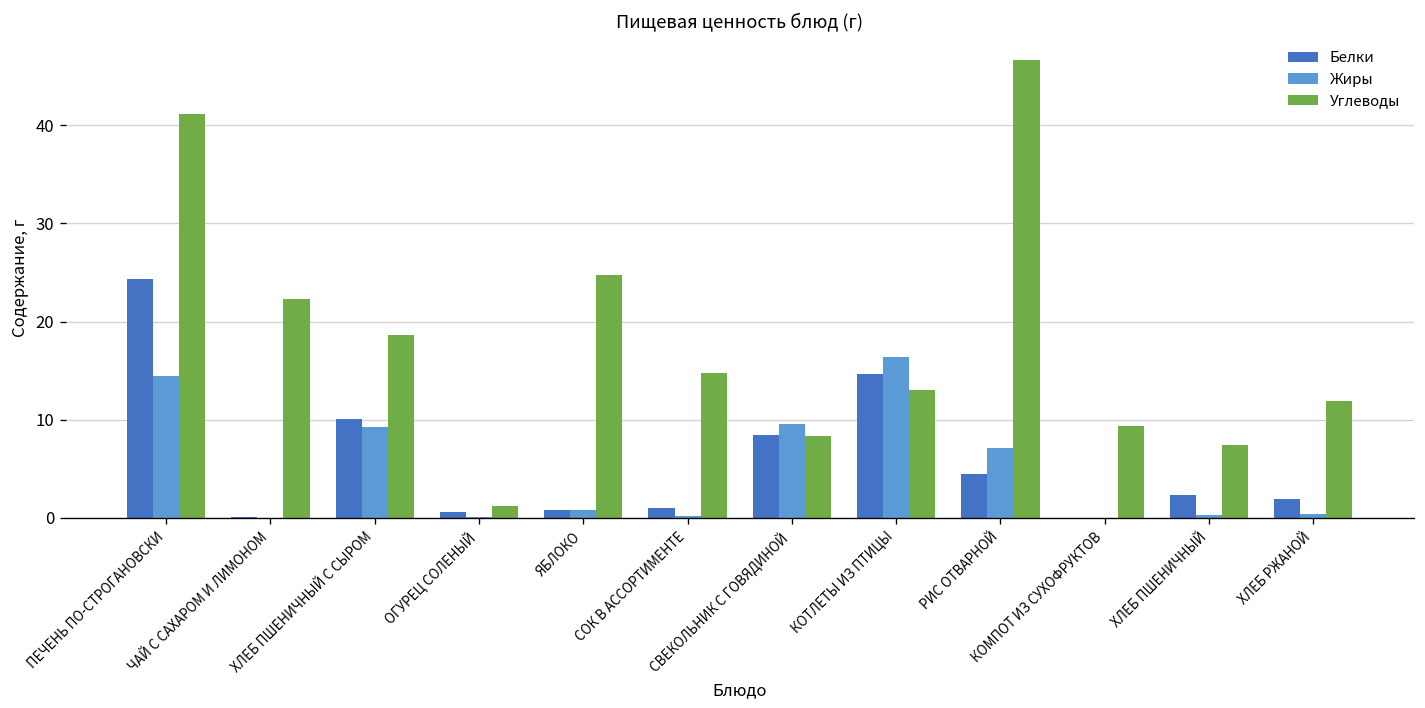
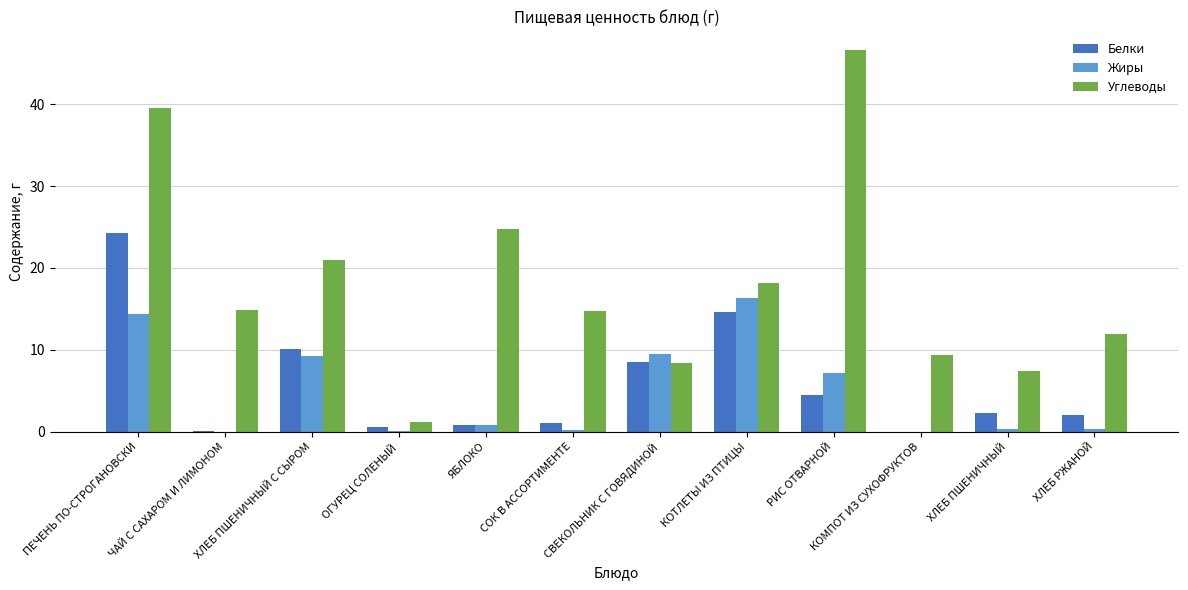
  {
    "Углеводы": {
-     "ПЕЧЕНЬ ПО-СТРОГАНОВСКИ": 41,
-     "ЧАЙ С САХАРОМ И ЛИМОНОМ": 22,
-     "ХЛЕБ ПШЕНИЧНЫЙ С СЫРОМ": 19,
+     "ПЕЧЕНЬ ПО-СТРОГАНОВСКИ": 39,
+     "ЧАЙ С САХАРОМ И ЛИМОНОМ": 15,
+     "ХЛЕБ ПШЕНИЧНЫЙ С СЫРОМ": 21,
      "ОГУРЕЦ СОЛЕНЫЙ": 1,
      "ЯБЛОКО": 25,
      "СОК В АССОРТИМЕНТЕ": 15,
      "СВЕКОЛЬНИК С ГОВЯДИНОЙ": 8,
-     "КОТЛЕТЫ ИЗ ПТИЦЫ": 13,
+     "КОТЛЕТЫ ИЗ ПТИЦЫ": 18,
      "РИС ОТВАРНОЙ": 47,
      "КОМПОТ ИЗ СУХОФРУКТОВ": 9,
      "ХЛЕБ ПШЕНИЧНЫЙ": 7,
      "ХЛЕБ РЖАНОЙ": 12
    }
  }
